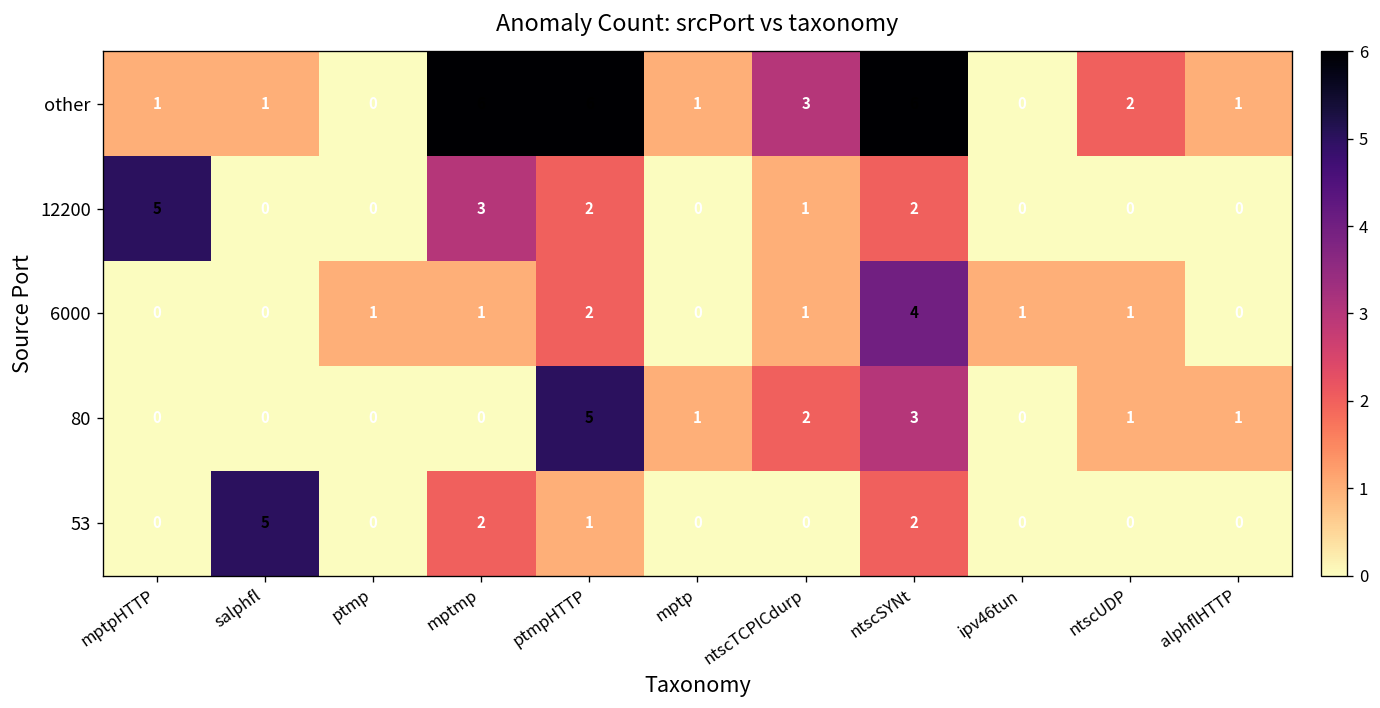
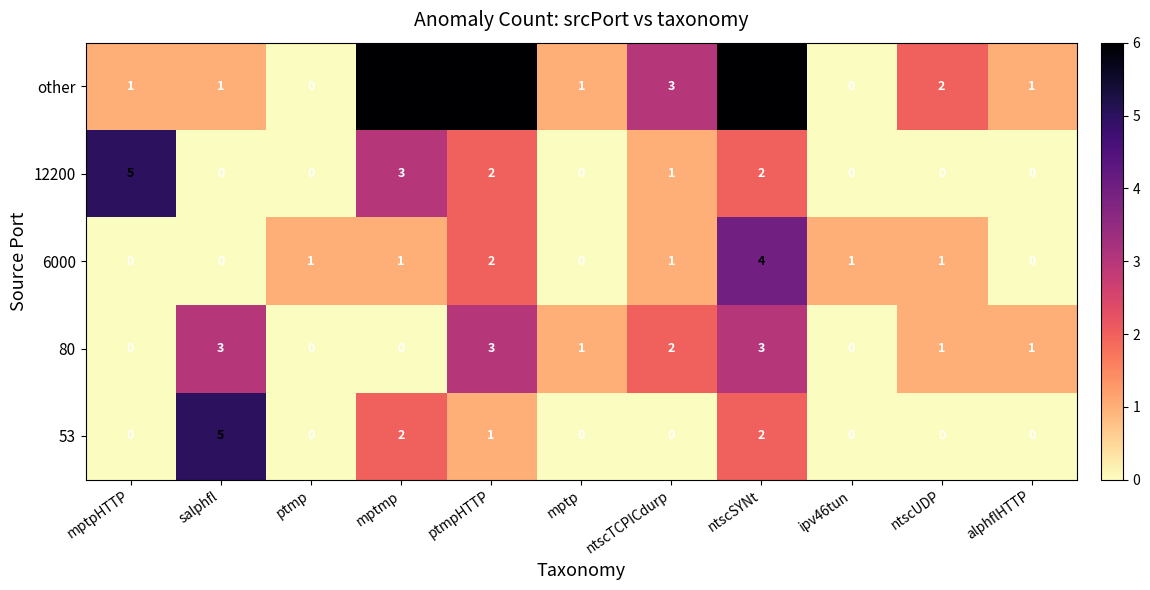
  {
    "other": {
      "mptpHTTP": 1,
      "salphfl": 1,
      "ptmp": 0,
      "mptp": 1,
      "ntscTCPICdurp": 3,
      "ipv46tun": 0,
      "ntscUDP": 2,
      "alphflHTTP": 1
    },
    "12200": {
      "mptpHTTP": 5,
      "salphfl": 0,
      "ptmp": 0,
      "mptmp": 3,
      "ptmpHTTP": 2,
      "mptp": 0,
      "ntscTCPICdurp": 1,
      "ntscSYNt": 2,
      "ipv46tun": 0,
      "ntscUDP": 0,
      "alphflHTTP": 0
    },
    "6000": {
      "mptpHTTP": 0,
      "salphfl": 0,
      "ptmp": 1,
      "mptmp": 1,
      "ptmpHTTP": 2,
      "mptp": 0,
      "ntscTCPICdurp": 1,
      "ntscSYNt": 4,
      "ipv46tun": 1,
      "ntscUDP": 1,
      "alphflHTTP": 0
    },
    "80": {
      "mptpHTTP": 0,
-     "salphfl": 0,
+     "salphfl": 3,
      "ptmp": 0,
      "mptmp": 0,
-     "ptmpHTTP": 5,
+     "ptmpHTTP": 3,
      "mptp": 1,
      "ntscTCPICdurp": 2,
      "ntscSYNt": 3,
      "ipv46tun": 0,
      "ntscUDP": 1,
      "alphflHTTP": 1
    },
    "53": {
      "mptpHTTP": 0,
      "salphfl": 5,
      "ptmp": 0,
      "mptmp": 2,
      "ptmpHTTP": 1,
      "mptp": 0,
      "ntscTCPICdurp": 0,
      "ntscSYNt": 2,
      "ipv46tun": 0,
      "ntscUDP": 0,
      "alphflHTTP": 0
    }
  }
